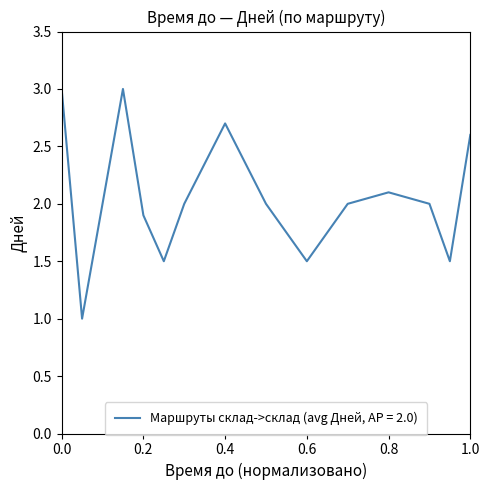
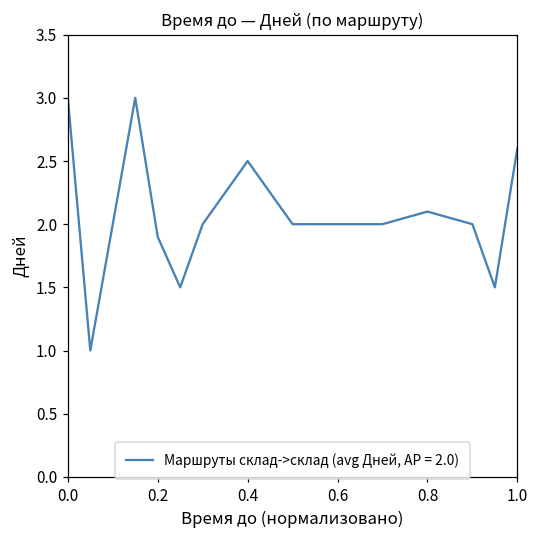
  {
    "0.0": 3.0,
    "0.2": 1.9,
-   "0.4": 2.7,
-   "0.6": 1.5,
+   "0.4": 2.5,
+   "0.6": 2.0,
    "0.8": 2.1,
    "1.0": 2.6
  }
